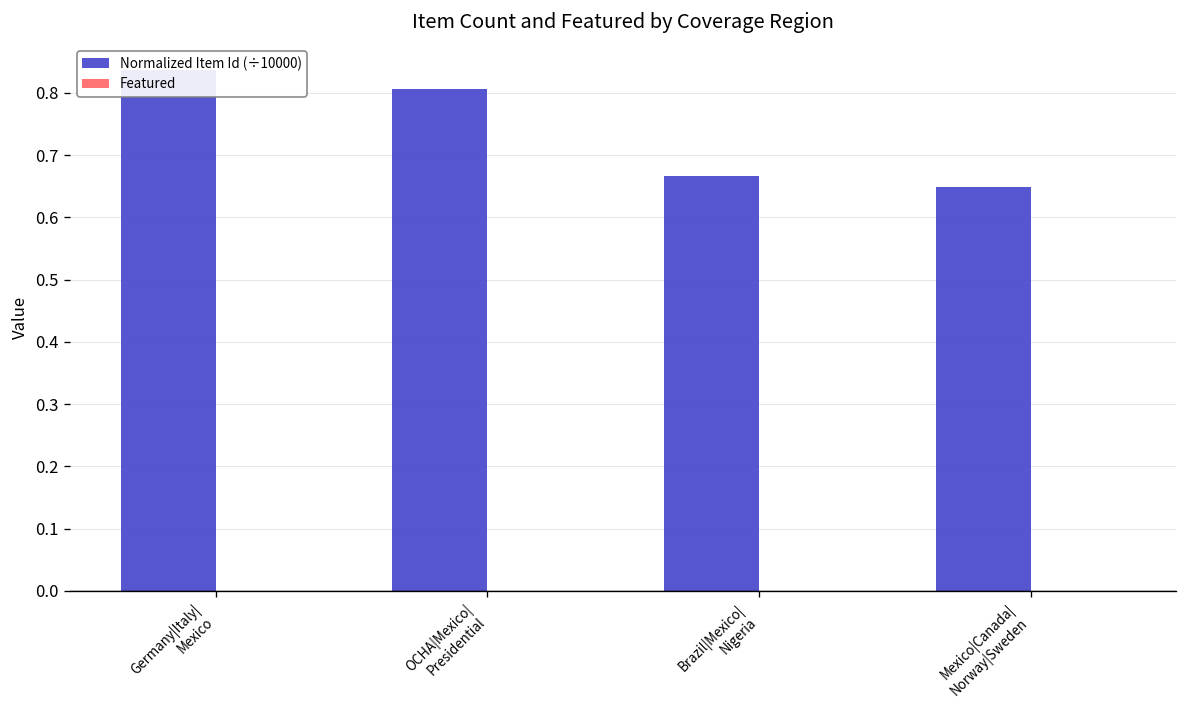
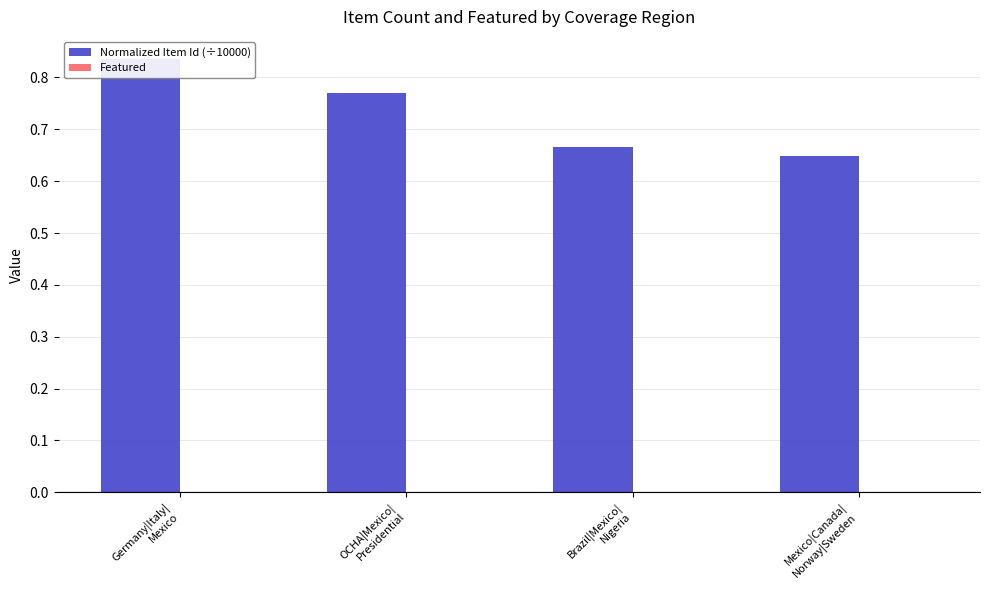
  {
    "Normalized Item Id (÷10000)": {
-     "OCHA|Mexico| Presidential": 0.81,
+     "OCHA|Mexico| Presidential": 0.77,
      "Brazil|Mexico| Nigeria": 0.67,
      "Mexico|Canada| Norway|Sweden": 0.65
    },
    "Featured": {
      "Germany|Italy| Mexico": 0.00,
      "OCHA|Mexico| Presidential": 0.00,
      "Brazil|Mexico| Nigeria": 0.00,
      "Mexico|Canada| Norway|Sweden": 0.00
    }
  }
